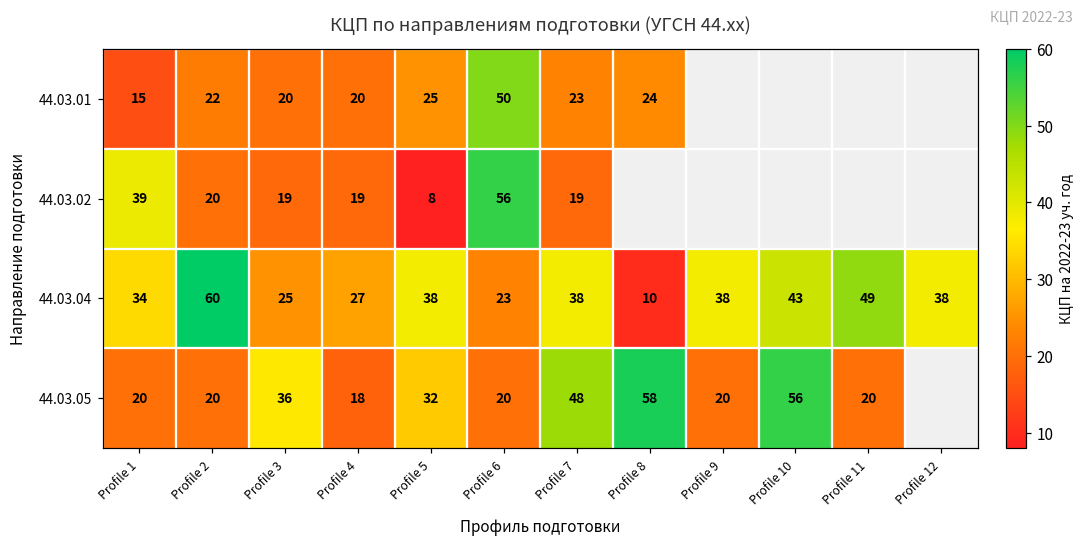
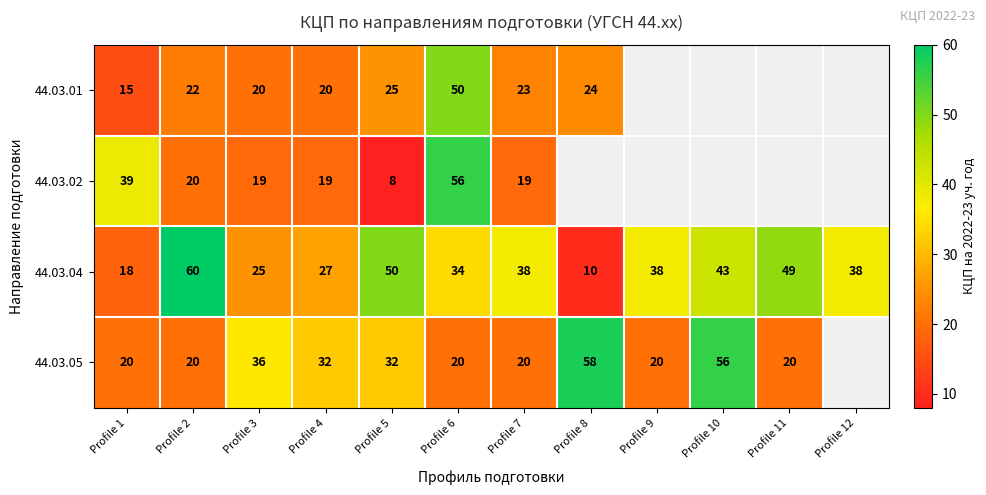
  {
    "44.03.01": {
      "Profile 1": 15,
      "Profile 2": 22,
      "Profile 3": 20,
      "Profile 4": 20,
      "Profile 5": 25,
      "Profile 6": 50,
      "Profile 7": 23,
      "Profile 8": 24
    },
    "44.03.02": {
      "Profile 1": 39,
      "Profile 2": 20,
      "Profile 3": 19,
      "Profile 4": 19,
      "Profile 5": 8,
      "Profile 6": 56,
      "Profile 7": 19
    },
    "44.03.04": {
-     "Profile 1": 34,
+     "Profile 1": 18,
      "Profile 2": 60,
      "Profile 3": 25,
      "Profile 4": 27,
-     "Profile 5": 38,
-     "Profile 6": 23,
+     "Profile 5": 50,
+     "Profile 6": 34,
      "Profile 7": 38,
      "Profile 8": 10,
      "Profile 9": 38,
      "Profile 10": 43,
      "Profile 11": 49,
      "Profile 12": 38
    },
    "44.03.05": {
      "Profile 1": 20,
      "Profile 2": 20,
      "Profile 3": 36,
-     "Profile 4": 18,
+     "Profile 4": 32,
      "Profile 5": 32,
      "Profile 6": 20,
-     "Profile 7": 48,
+     "Profile 7": 20,
      "Profile 8": 58,
      "Profile 9": 20,
      "Profile 10": 56,
      "Profile 11": 20
    }
  }
